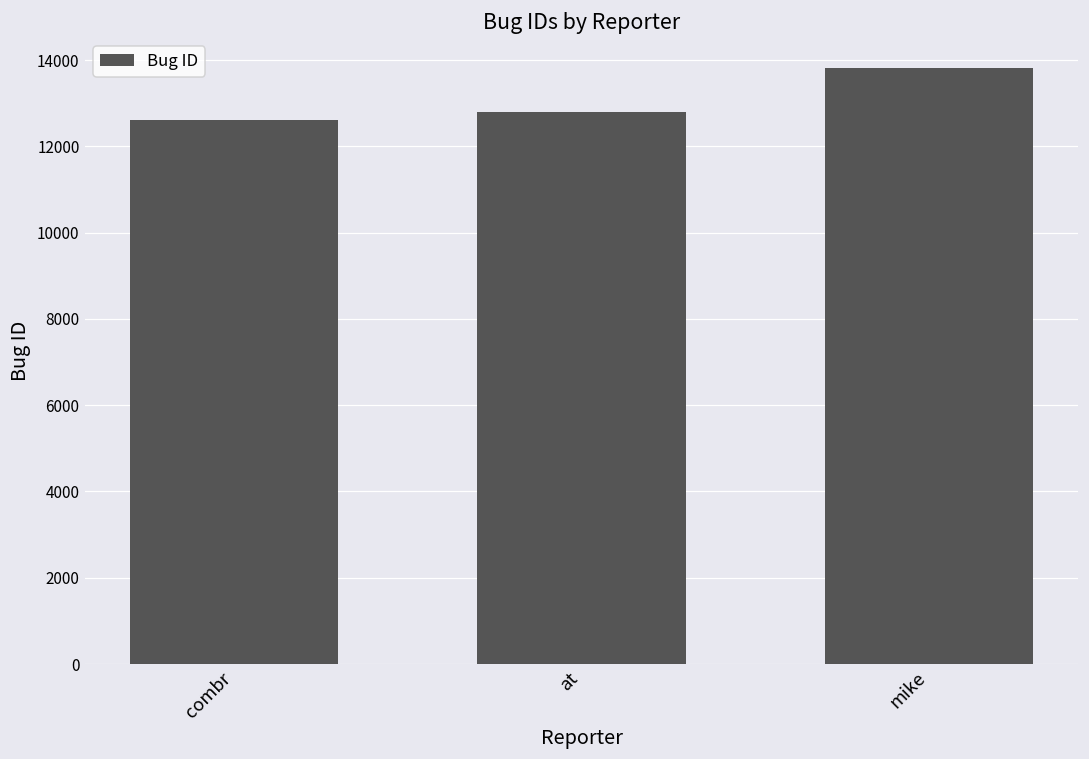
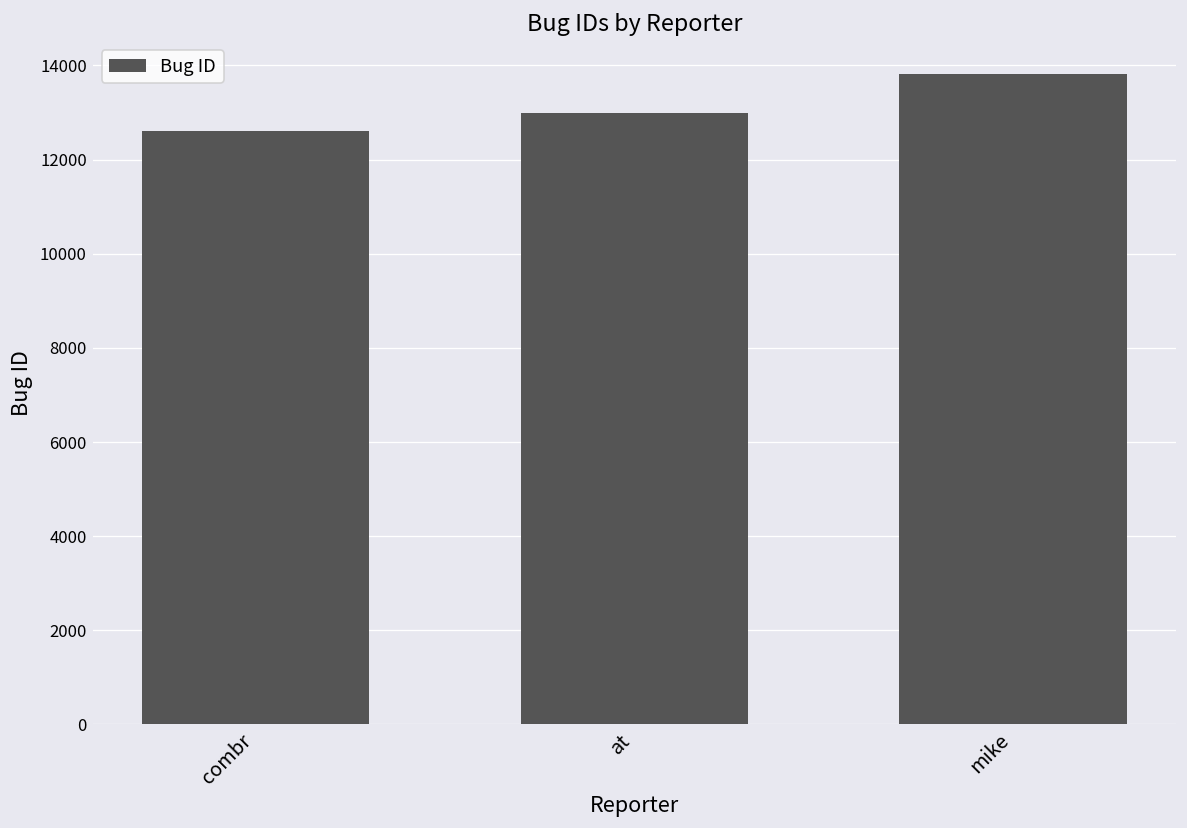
  {
    "combr": 12600,
-   "at": 12800,
+   "at": 13000,
    "mike": 13800
  }
